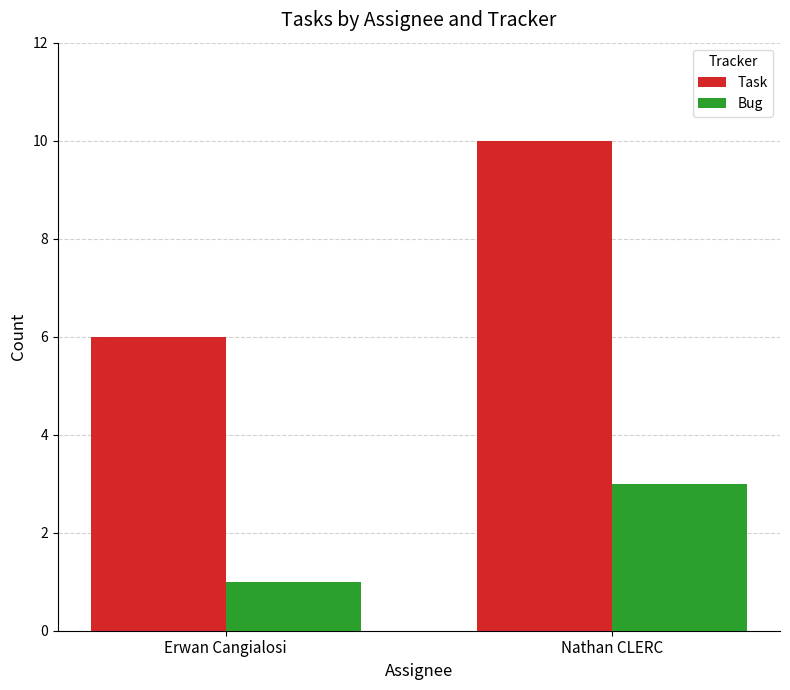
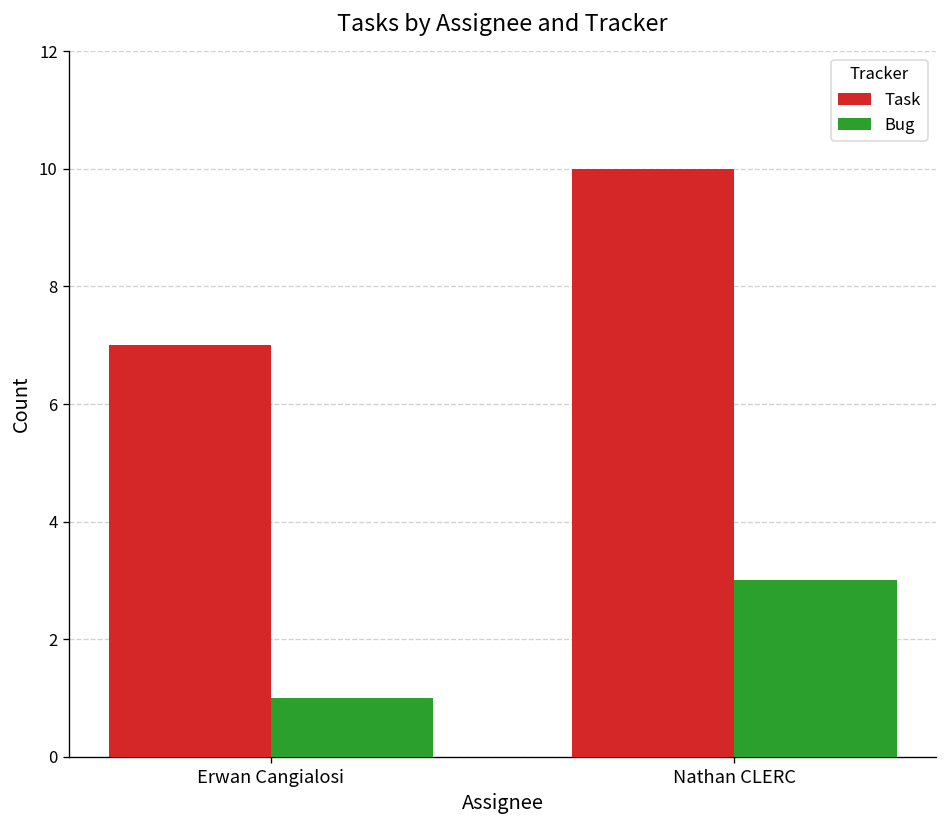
  {
    "Task": {
-     "Erwan Cangialosi": 6,
+     "Erwan Cangialosi": 7,
      "Nathan CLERC": 10
    },
    "Bug": {
      "Erwan Cangialosi": 1,
      "Nathan CLERC": 3
    }
  }
